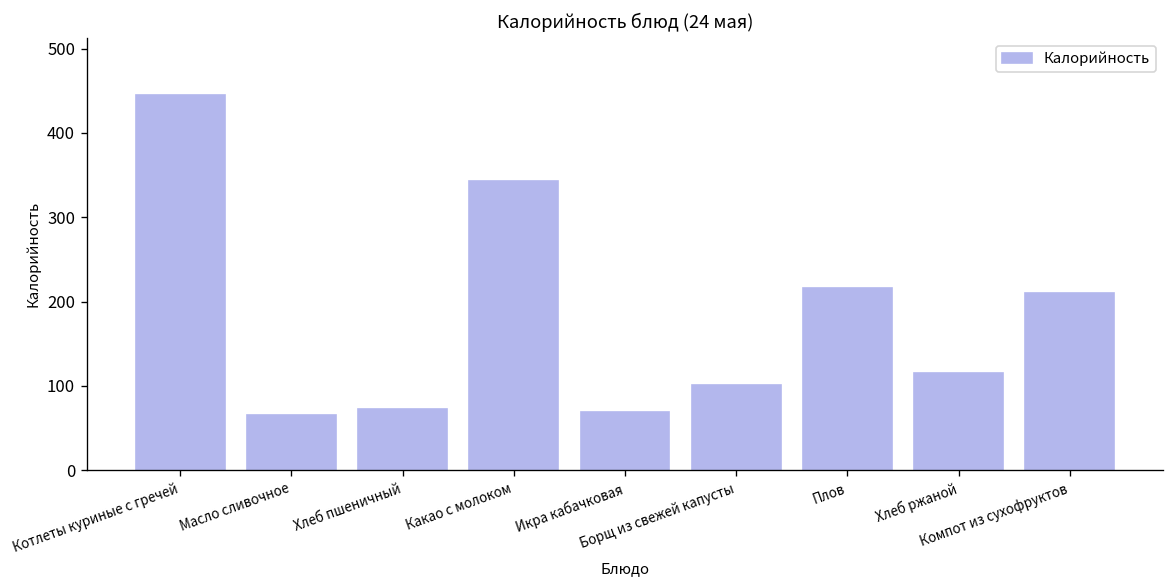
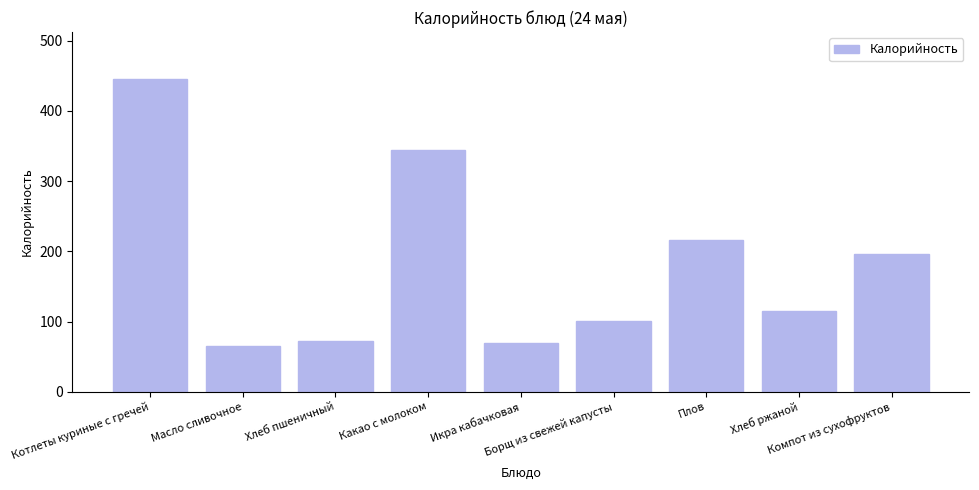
  {
    "Котлеты куриные с гречей": 450,
    "Масло сливочное": 70,
    "Хлеб пшеничный": 70,
    "Какао с молоком": 340,
    "Икра кабачковая": 70,
    "Борщ из свежей капусты": 100,
    "Плов": 220,
    "Хлеб ржаной": 110,
-   "Компот из сухофруктов": 210
+   "Компот из сухофруктов": 200
  }
